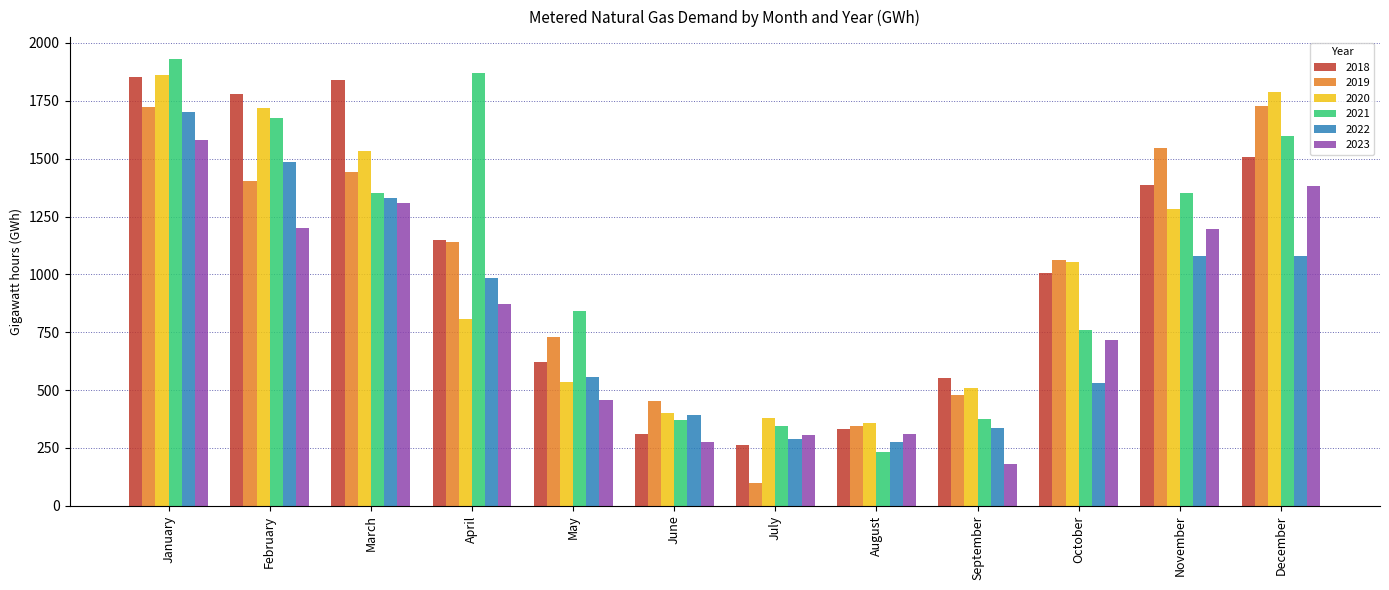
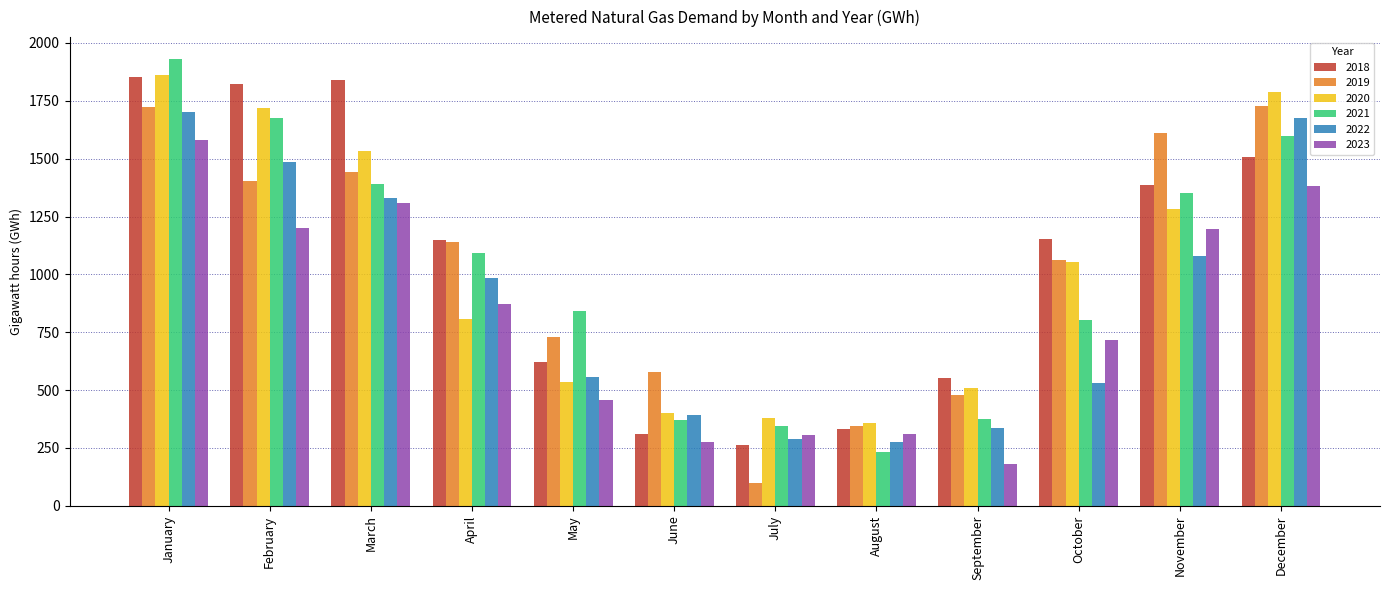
  {
    "2018": {
      "January": 1850,
-     "February": 1780,
+     "February": 1820,
      "March": 1840,
      "April": 1150,
      "May": 620,
      "June": 310,
      "July": 260,
      "August": 330,
      "September": 550,
-     "October": 1010,
+     "October": 1150,
      "November": 1390,
      "December": 1510
    },
    "2019": {
      "January": 1730,
      "February": 1400,
      "March": 1440,
      "April": 1140,
      "May": 730,
-     "June": 450,
+     "June": 580,
      "July": 100,
      "August": 350,
      "September": 480,
      "October": 1060,
-     "November": 1550,
+     "November": 1610,
      "December": 1730
    },
    "2020": {
      "January": 1860,
      "February": 1720,
      "March": 1540,
      "April": 810,
      "May": 530,
      "June": 400,
      "July": 380,
      "August": 360,
      "September": 510,
      "October": 1050,
      "November": 1280,
      "December": 1790
    },
    "2021": {
      "January": 1930,
      "February": 1680,
-     "March": 1350,
-     "April": 1870,
+     "March": 1390,
+     "April": 1090,
      "May": 840,
      "June": 370,
      "July": 350,
      "August": 230,
      "September": 380,
-     "October": 760,
+     "October": 800,
      "November": 1350,
      "December": 1600
    },
    "2022": {
      "January": 1700,
      "February": 1490,
      "March": 1330,
      "April": 980,
      "May": 560,
      "June": 390,
      "July": 290,
      "August": 280,
      "September": 340,
      "October": 530,
      "November": 1080,
-     "December": 1080
+     "December": 1670
    },
    "2023": {
      "January": 1580,
      "February": 1200,
      "March": 1310,
      "April": 870,
      "May": 460,
      "June": 280,
      "July": 310,
      "August": 310,
      "September": 180,
      "October": 720,
      "November": 1200,
      "December": 1380
    }
  }
